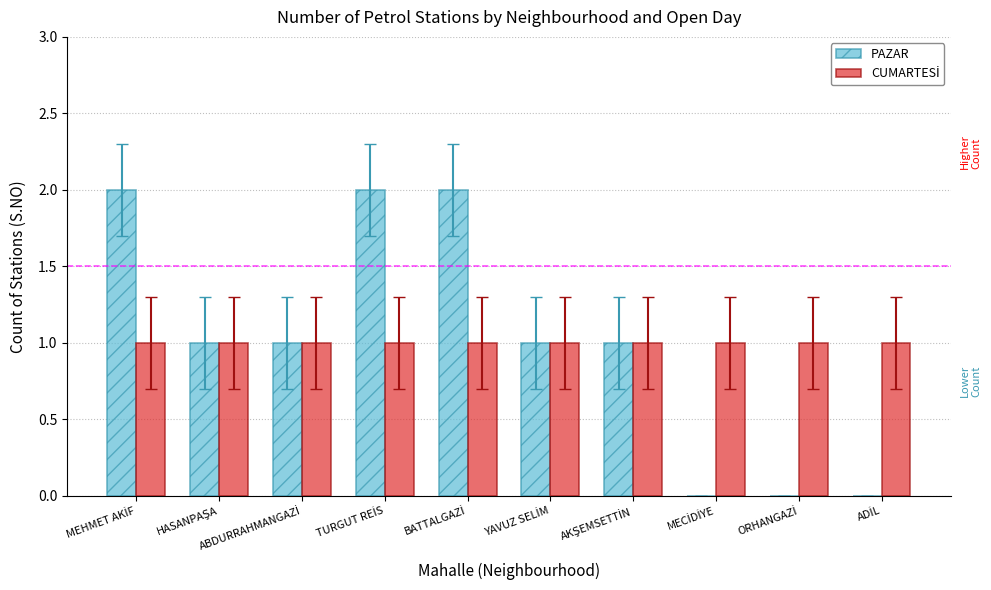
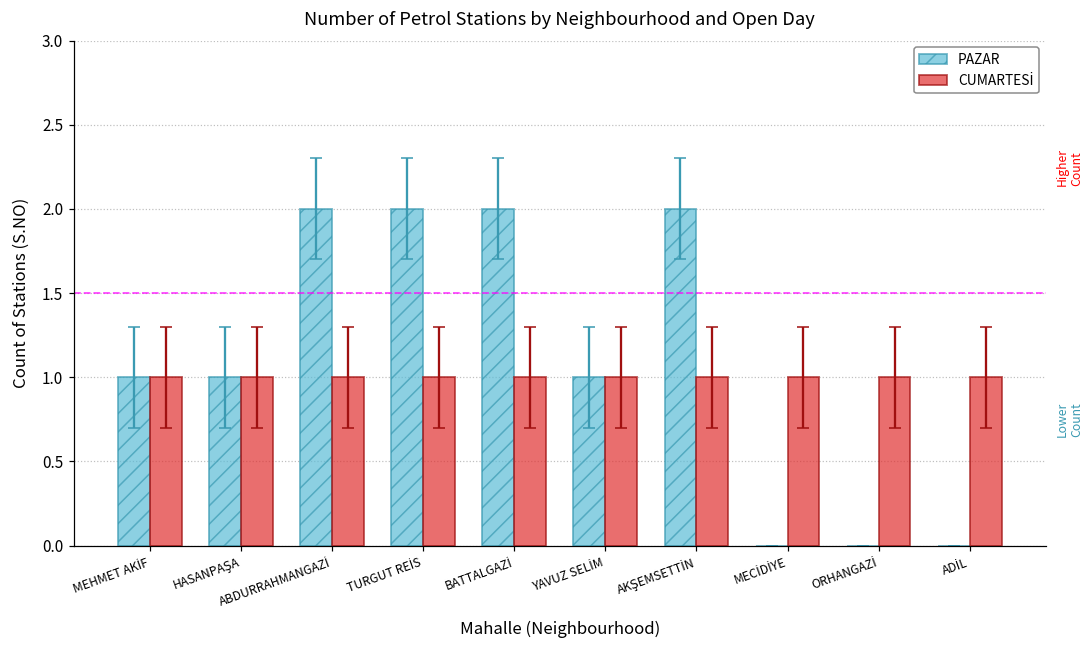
  {
    "PAZAR": {
-     "MEHMET AKİF": 2,
+     "MEHMET AKİF": 1,
      "HASANPAŞA": 1,
-     "ABDURRAHMANGAZİ": 1,
+     "ABDURRAHMANGAZİ": 2,
      "TURGUT REİS": 2,
      "BATTALGAZİ": 2,
      "YAVUZ SELİM": 1,
-     "AKŞEMSETTİN": 1,
+     "AKŞEMSETTİN": 2,
      "MECİDİYE": 0,
      "ORHANGAZİ": 0,
      "ADİL": 0
    },
    "CUMARTESİ": {
      "MEHMET AKİF": 1,
      "HASANPAŞA": 1,
      "ABDURRAHMANGAZİ": 1,
      "TURGUT REİS": 1,
      "BATTALGAZİ": 1,
      "YAVUZ SELİM": 1,
      "AKŞEMSETTİN": 1,
      "MECİDİYE": 1,
      "ORHANGAZİ": 1,
      "ADİL": 1
    }
  }
